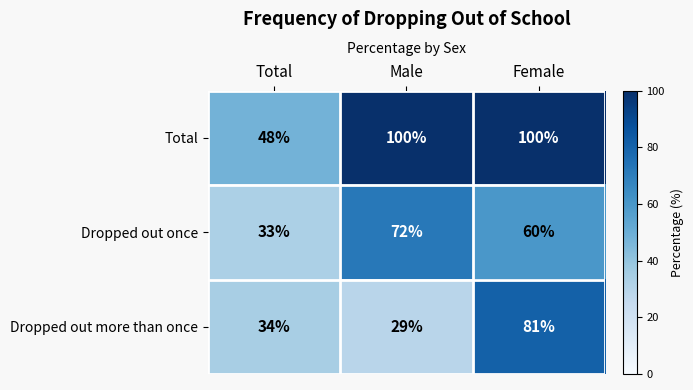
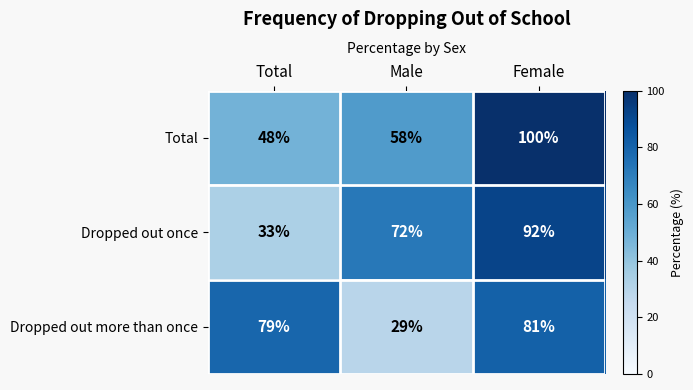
  {
    "Total": {
      "Total": "48%",
-     "Male": "100%",
+     "Male": "58%",
      "Female": "100%"
    },
    "Dropped out once": {
      "Total": "33%",
      "Male": "72%",
-     "Female": "60%"
+     "Female": "92%"
    },
    "Dropped out more than once": {
-     "Total": "34%",
+     "Total": "79%",
      "Male": "29%",
      "Female": "81%"
    }
  }
